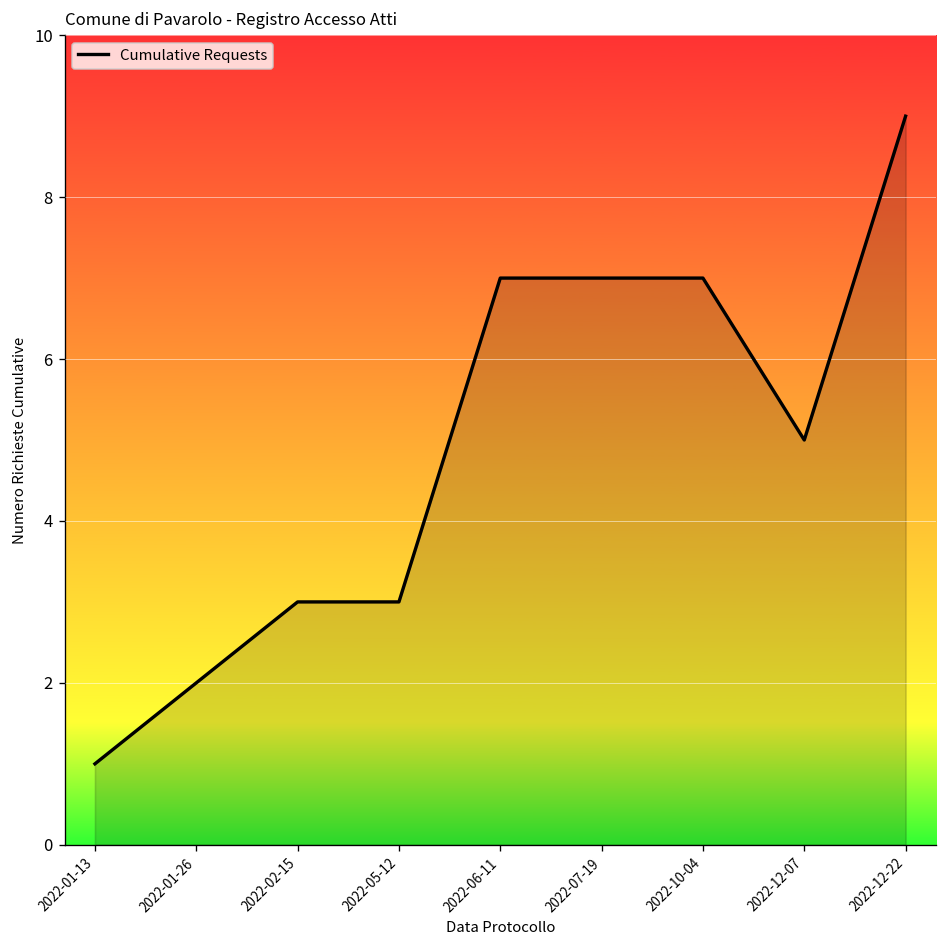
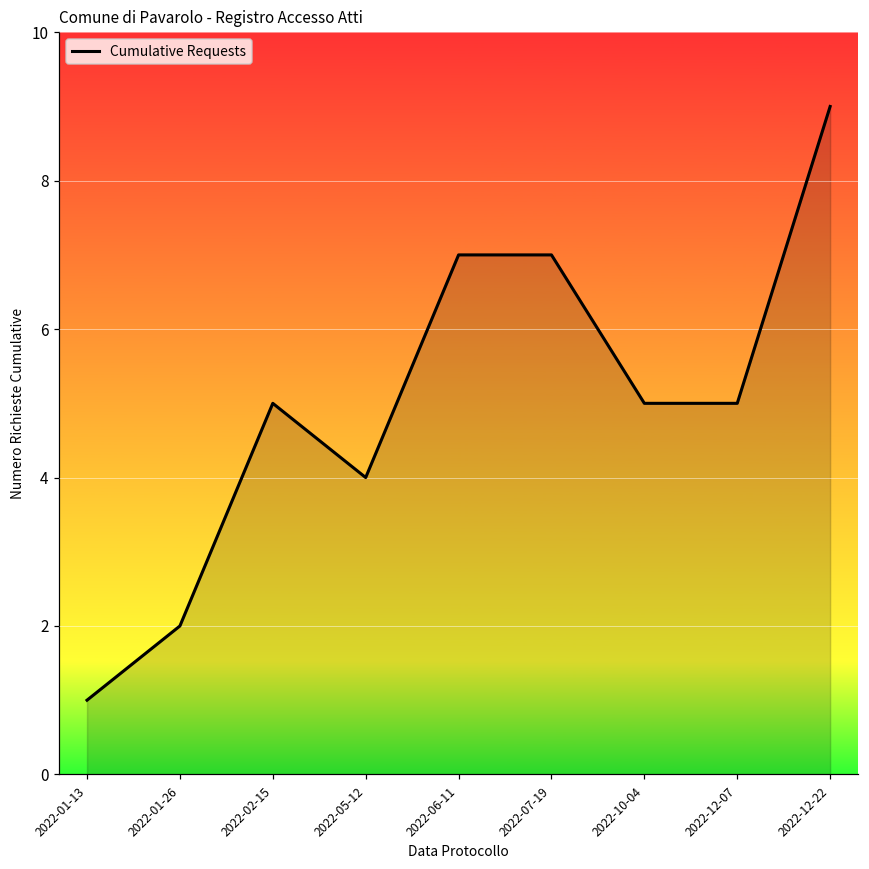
  {
    "2022-01-13": 1,
    "2022-01-26": 2,
-   "2022-02-15": 3,
-   "2022-05-12": 3,
+   "2022-02-15": 5,
+   "2022-05-12": 4,
    "2022-06-11": 7,
    "2022-07-19": 7,
-   "2022-10-04": 7,
+   "2022-10-04": 5,
    "2022-12-07": 5,
    "2022-12-22": 9
  }
